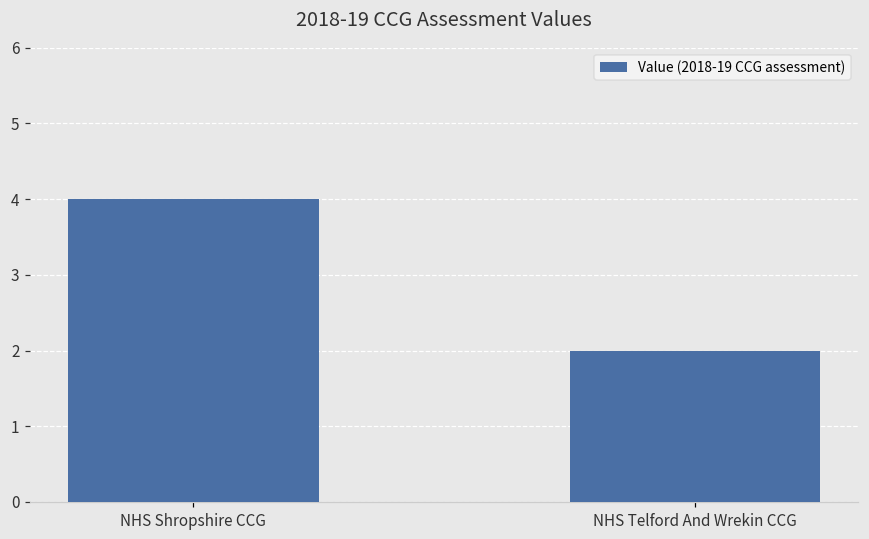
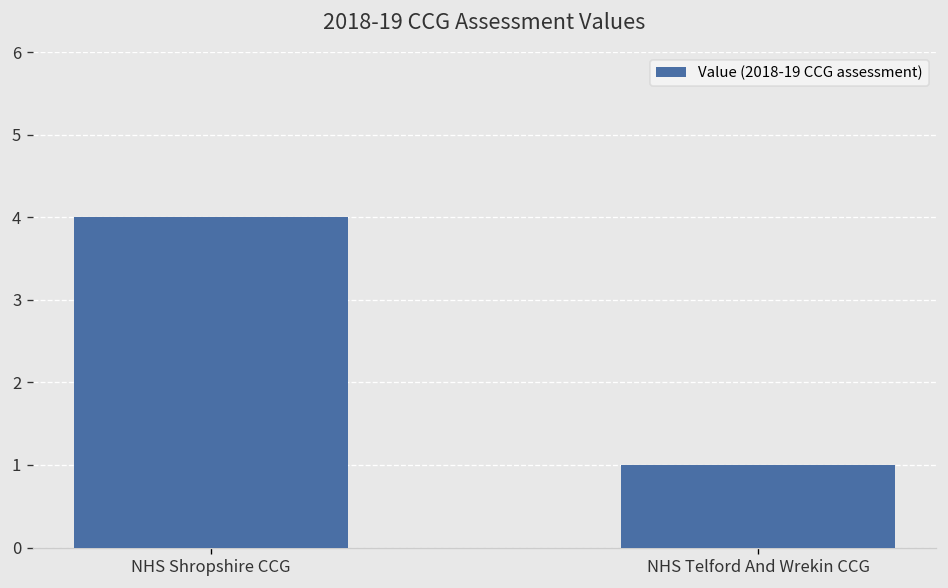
  {
    "NHS Shropshire CCG": 4,
-   "NHS Telford And Wrekin CCG": 2
+   "NHS Telford And Wrekin CCG": 1
  }
